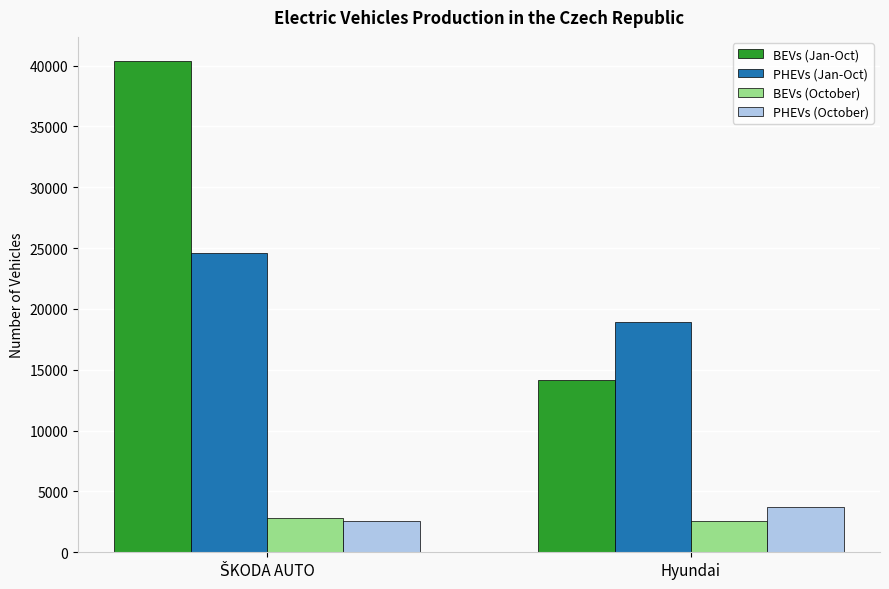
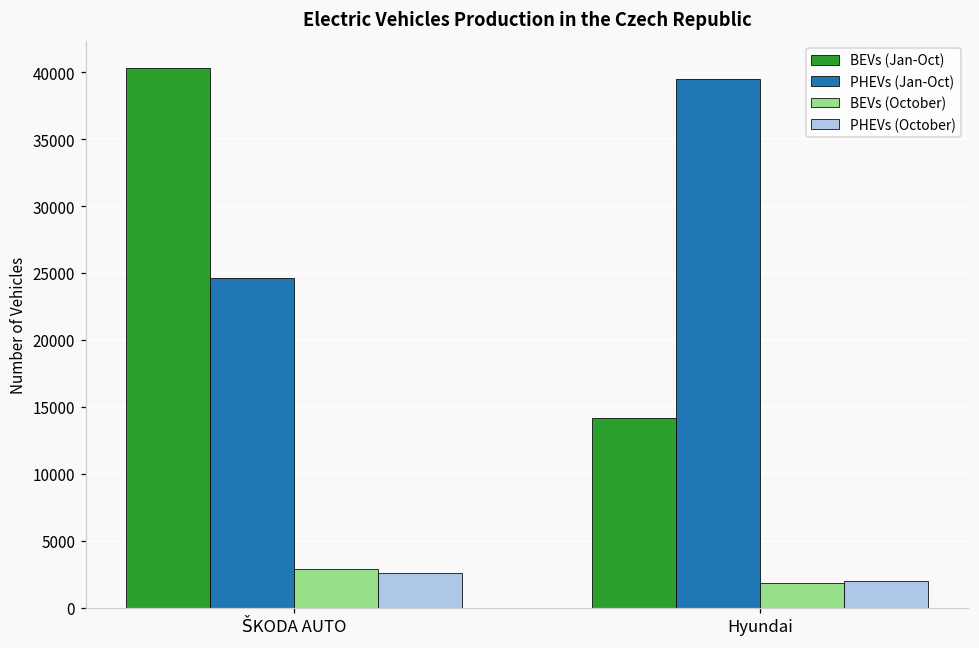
  {
    "BEVs (Jan-Oct)": {
      "ŠKODA AUTO": 40300,
      "Hyundai": 14100
    },
    "PHEVs (Jan-Oct)": {
      "ŠKODA AUTO": 24600,
-     "Hyundai": 18900
+     "Hyundai": 39500
    },
    "BEVs (October)": {
      "ŠKODA AUTO": 2900,
-     "Hyundai": 2600
+     "Hyundai": 1800
    },
    "PHEVs (October)": {
      "ŠKODA AUTO": 2600,
-     "Hyundai": 3700
+     "Hyundai": 2000
    }
  }
